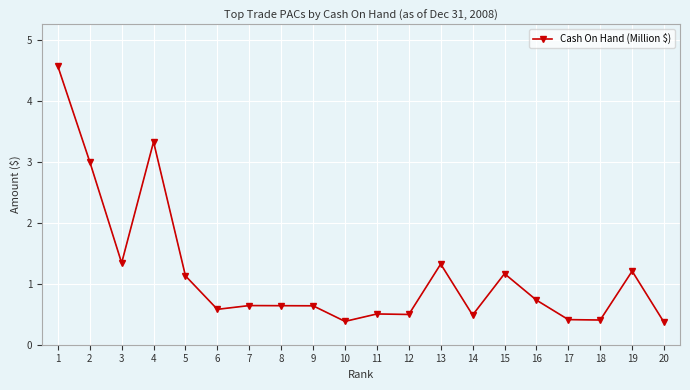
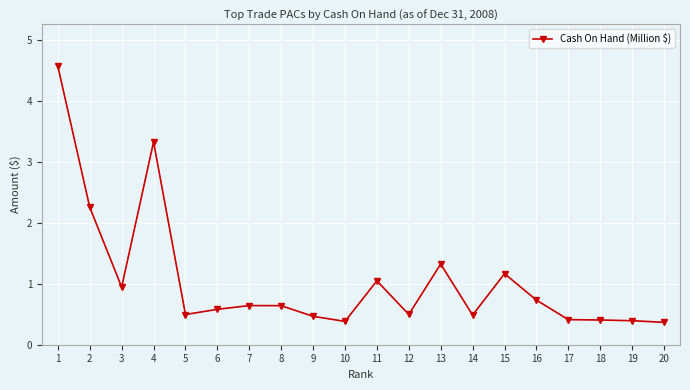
  {
    "1": 4.6,
-   "2": 3.0,
-   "3": 1.3,
+   "2": 2.3,
+   "3": 0.9,
    "4": 3.3,
-   "5": 1.1,
+   "5": 0.5,
    "6": 0.6,
    "7": 0.6,
    "8": 0.6,
-   "9": 0.6,
+   "9": 0.5,
    "10": 0.4,
-   "11": 0.5,
+   "11": 1.0,
    "12": 0.5,
    "13": 1.3,
    "14": 0.5,
    "15": 1.2,
    "16": 0.7,
    "17": 0.4,
    "18": 0.4,
-   "19": 1.2,
+   "19": 0.4,
    "20": 0.4
  }
